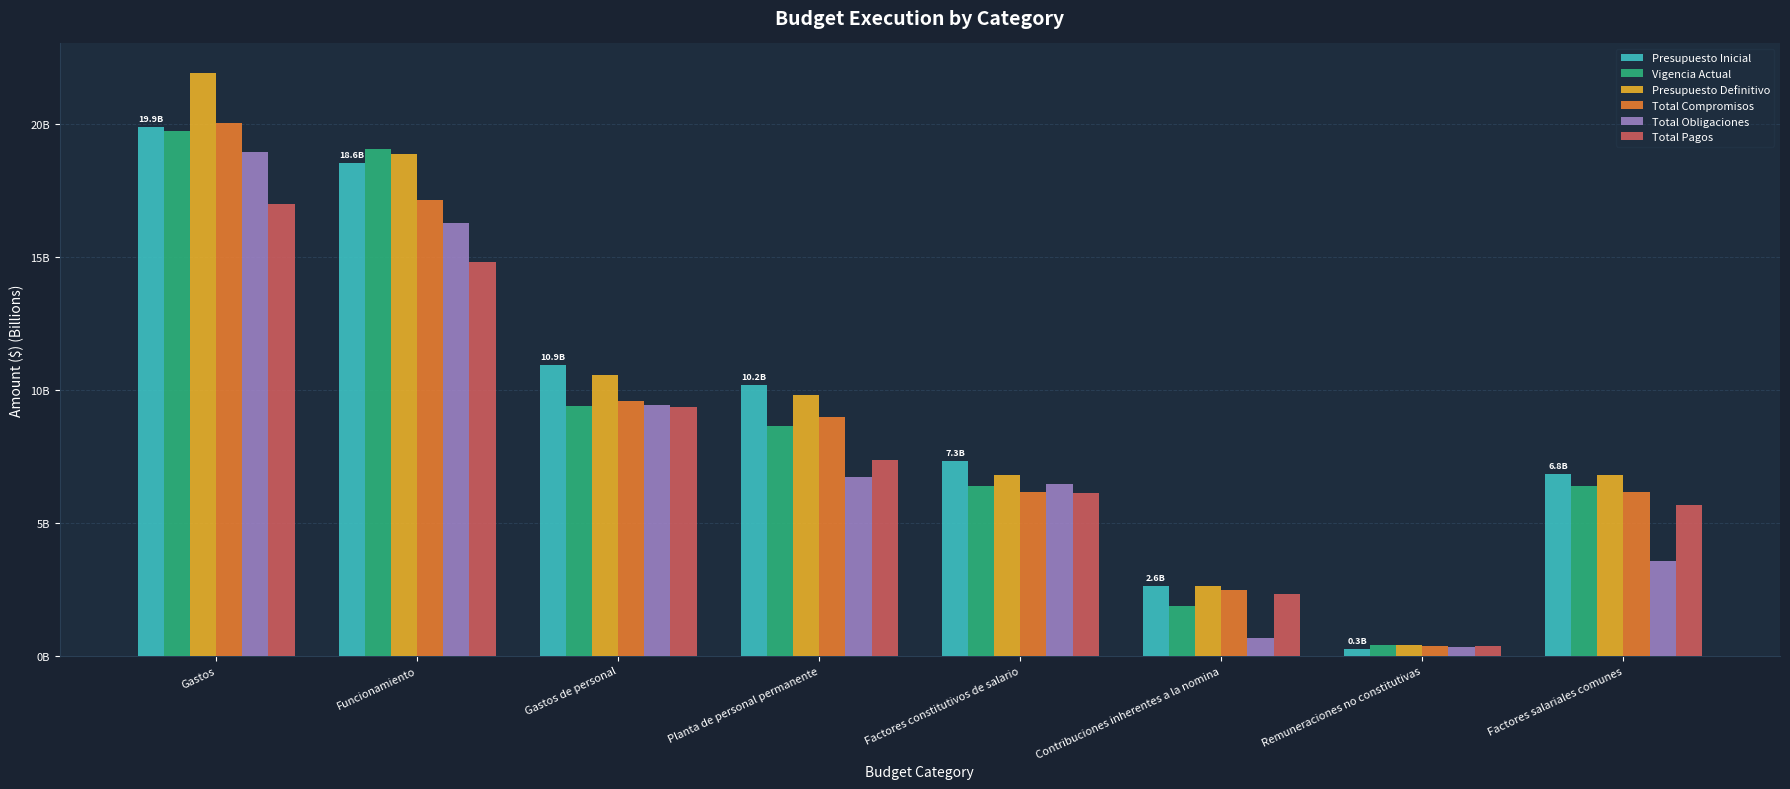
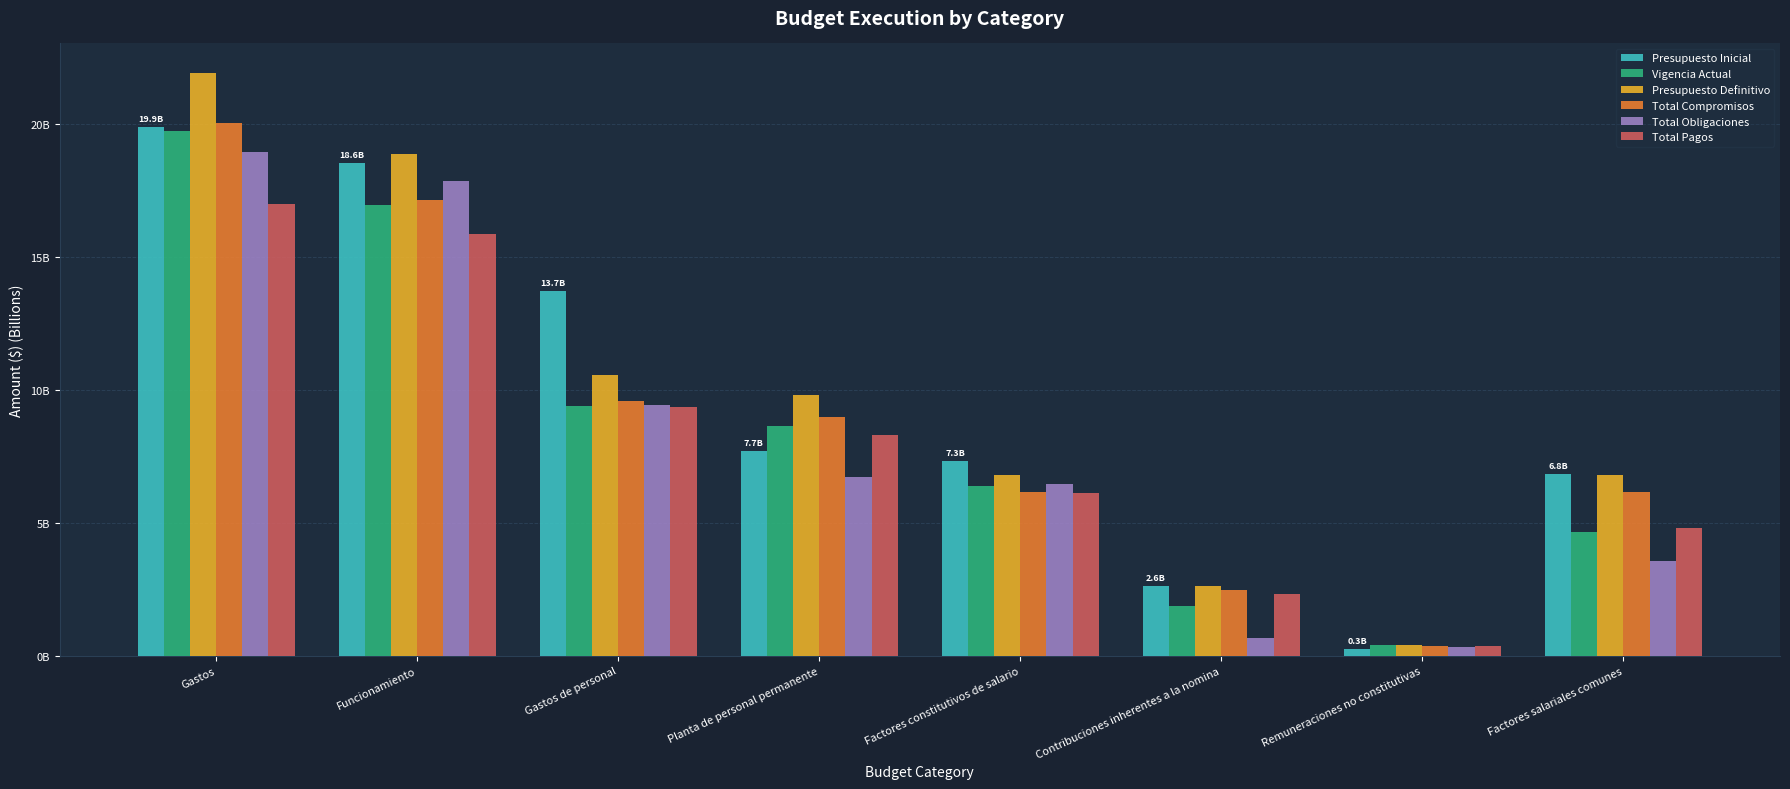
  {
    "Presupuesto Inicial": {
      "Gastos": "19.9B",
      "Funcionamiento": "18.6B",
-     "Gastos de personal": "10.9B",
-     "Planta de personal permanente": "10.2B",
+     "Gastos de personal": "13.7B",
+     "Planta de personal permanente": "7.7B",
      "Factores constitutivos de salario": "7.3B",
      "Contribuciones inherentes a la nomina": "2.6B",
      "Remuneraciones no constitutivas": "0.3B",
      "Factores salariales comunes": "6.8B"
    },
    "Vigencia Actual": {
      "Gastos": "19700000000",
-     "Funcionamiento": "19100000000",
+     "Funcionamiento": "16900000000",
      "Gastos de personal": "9400000000",
      "Planta de personal permanente": "8700000000",
      "Factores constitutivos de salario": "6400000000",
      "Contribuciones inherentes a la nomina": "1900000000",
      "Remuneraciones no constitutivas": "400000000",
-     "Factores salariales comunes": "6400000000"
+     "Factores salariales comunes": "4700000000"
    },
    "Total Obligaciones": {
      "Gastos": "18900000000",
-     "Funcionamiento": "16300000000",
+     "Funcionamiento": "17900000000",
      "Gastos de personal": "9400000000",
      "Planta de personal permanente": "6700000000",
      "Factores constitutivos de salario": "6500000000",
      "Contribuciones inherentes a la nomina": "700000000",
      "Remuneraciones no constitutivas": "300000000",
      "Factores salariales comunes": "3600000000"
    },
    "Total Pagos": {
      "Gastos": "17000000000",
-     "Funcionamiento": "14800000000",
+     "Funcionamiento": "15900000000",
      "Gastos de personal": "9400000000",
-     "Planta de personal permanente": "7300000000",
+     "Planta de personal permanente": "8300000000",
      "Factores constitutivos de salario": "6100000000",
      "Contribuciones inherentes a la nomina": "2300000000",
      "Remuneraciones no constitutivas": "400000000",
-     "Factores salariales comunes": "5700000000"
+     "Factores salariales comunes": "4800000000"
    }
  }
